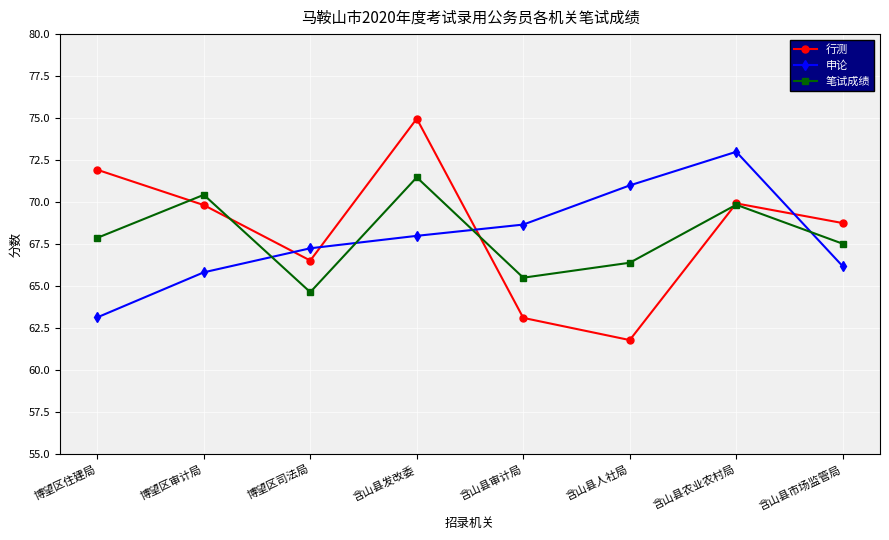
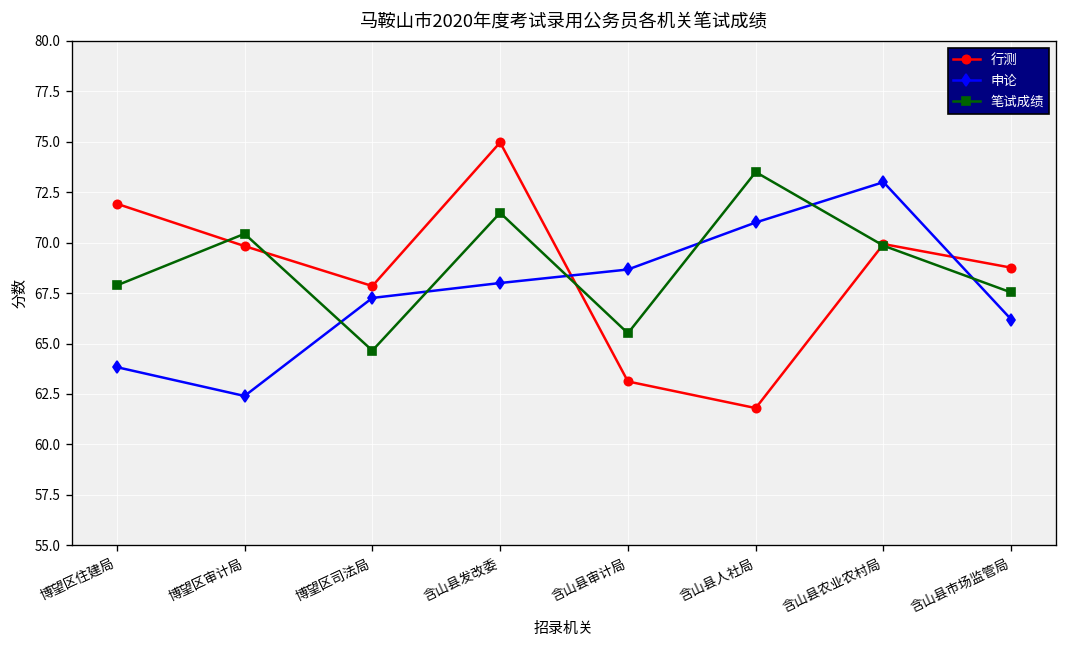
  {
    "行测": {
      "博望区住建局": 71.9,
      "博望区审计局": 69.8,
-     "博望区司法局": 66.5,
+     "博望区司法局": 67.9,
      "含山县发改委": 75.0,
      "含山县审计局": 63.1,
      "含山县人社局": 61.8,
      "含山县市场监管局": 68.8
    },
    "申论": {
-     "博望区住建局": 63.2,
-     "博望区审计局": 65.8,
+     "博望区住建局": 63.8,
+     "博望区审计局": 62.4,
      "博望区司法局": 67.3,
      "含山县发改委": 68.0,
      "含山县审计局": 68.7,
      "含山县人社局": 71.0,
      "含山县农业农村局": 73.0,
      "含山县市场监管局": 66.2
    },
    "笔试成绩": {
      "博望区住建局": 67.9,
      "博望区审计局": 70.4,
      "博望区司法局": 64.7,
      "含山县发改委": 71.5,
      "含山县审计局": 65.5,
-     "含山县人社局": 66.4,
+     "含山县人社局": 73.5,
      "含山县市场监管局": 67.5
    }
  }
